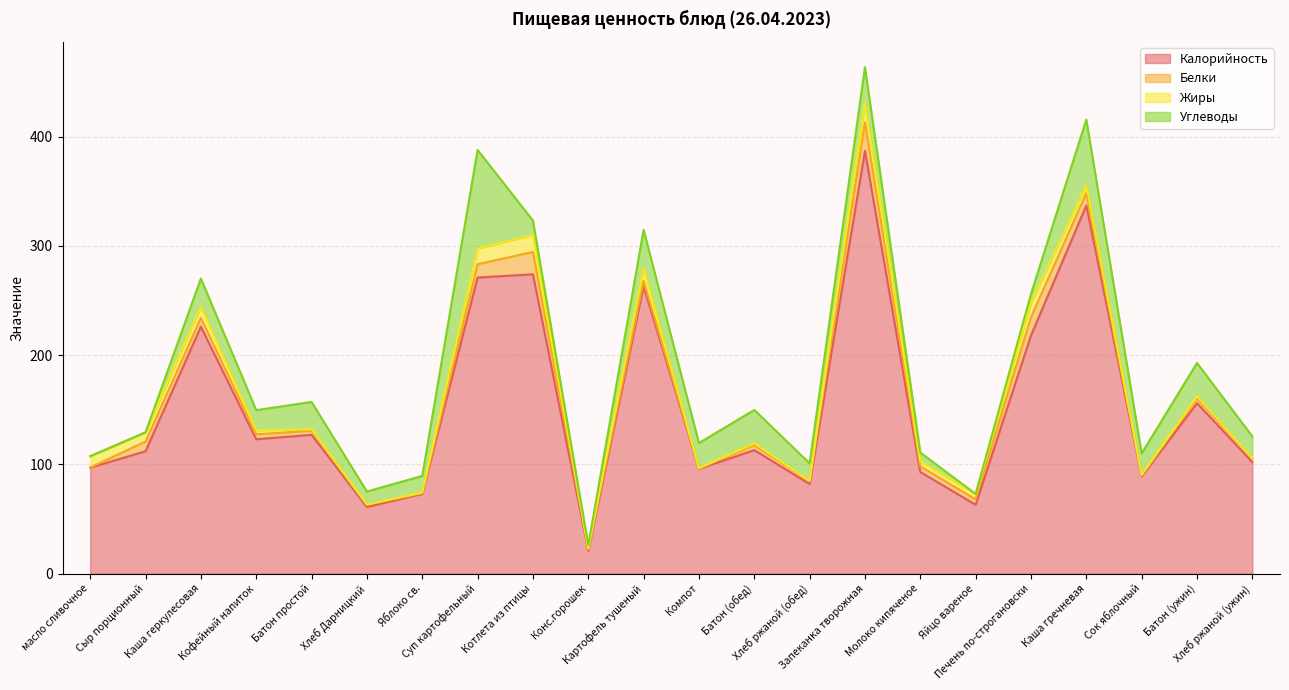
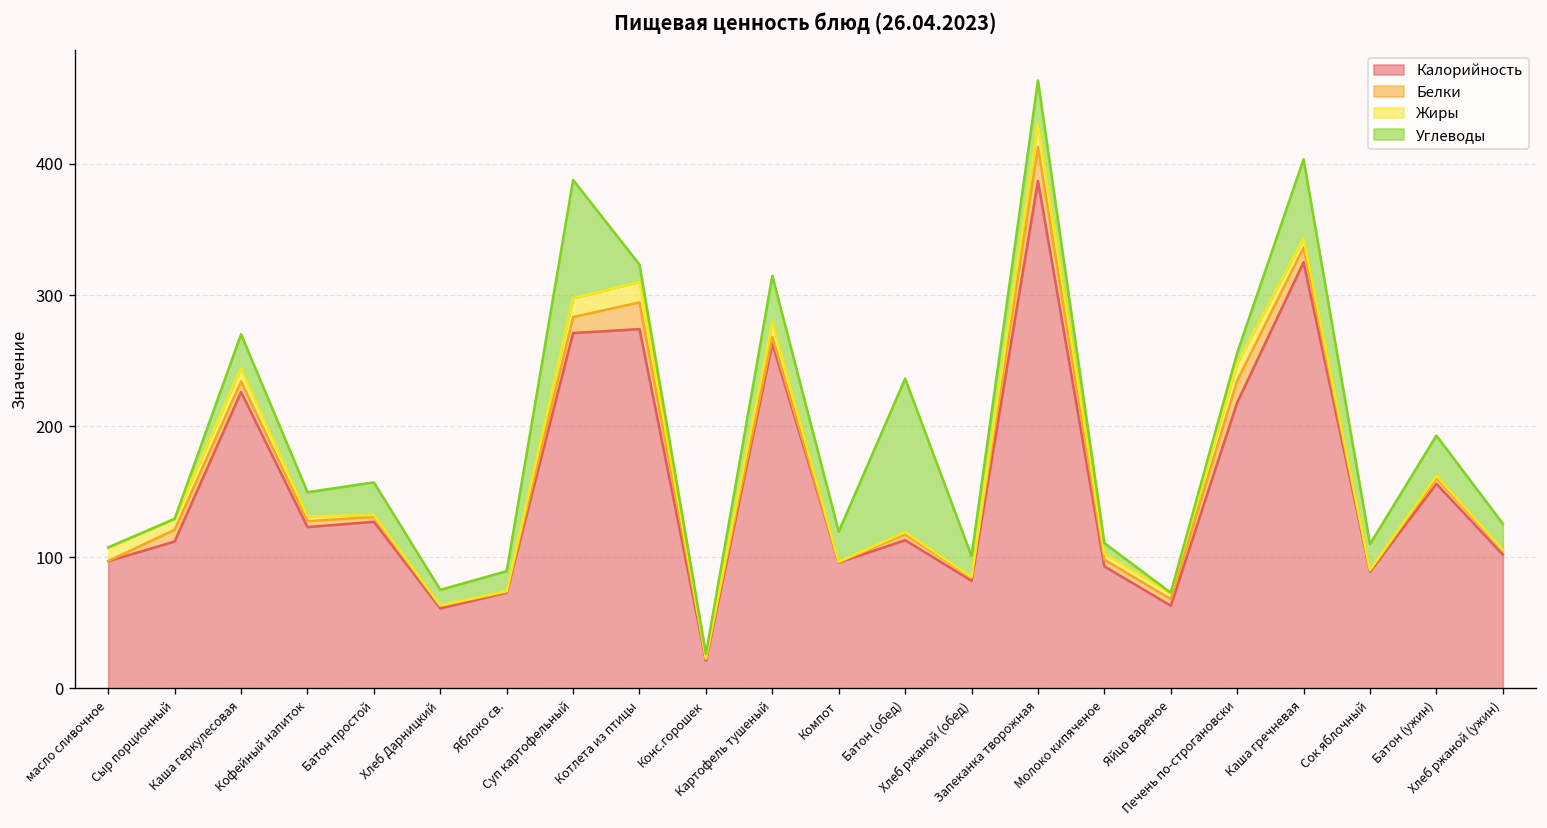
  {
    "Калорийность": {
      "Сыр порционный": 112,
      "Каша геркулесовая": 226,
      "Кофейный напиток": 123,
      "Батон простой": 127,
      "Суп картофельный": 271,
      "Котлета из птицы": 274,
      "Картофель тушеный": 263,
      "Батон (обед)": 113,
      "Хлеб ржаной (обед)": 82,
      "Запеканка творожная": 387,
      "Молоко кипяченое": 93,
      "Яйцо вареное": 63,
      "Печень по-строгановски": 218,
-     "Каша гречневая": 337,
+     "Каша гречневая": 325,
      "Батон (ужин)": 156,
      "Хлеб ржаной (ужин)": 102
    },
    "Углеводы": {
      "Каша геркулесовая": 26,
      "Кофейный напиток": 19,
      "Батон простой": 25,
      "Хлеб Дарницкий": 12,
      "Яблоко св.": 15,
      "Суп картофельный": 90,
      "Котлета из птицы": 13,
      "Конс.горошек": 3,
      "Картофель тушеный": 35,
      "Компот": 23,
-     "Батон (обед)": 31,
+     "Батон (обед)": 117,
      "Хлеб ржаной (обед)": 16,
      "Запеканка творожная": 33,
      "Молоко кипяченое": 8,
      "Печень по-строгановски": 8,
      "Каша гречневая": 60,
      "Сок яблочный": 20,
      "Батон (ужин)": 31,
      "Хлеб ржаной (ужин)": 20
    }
  }
